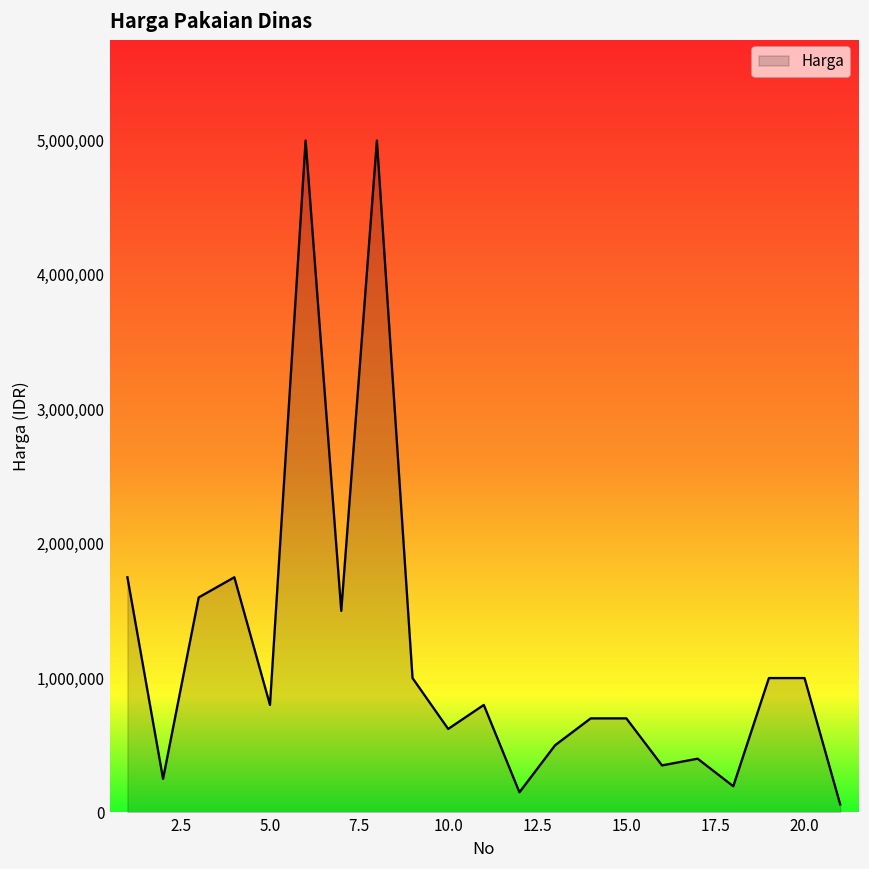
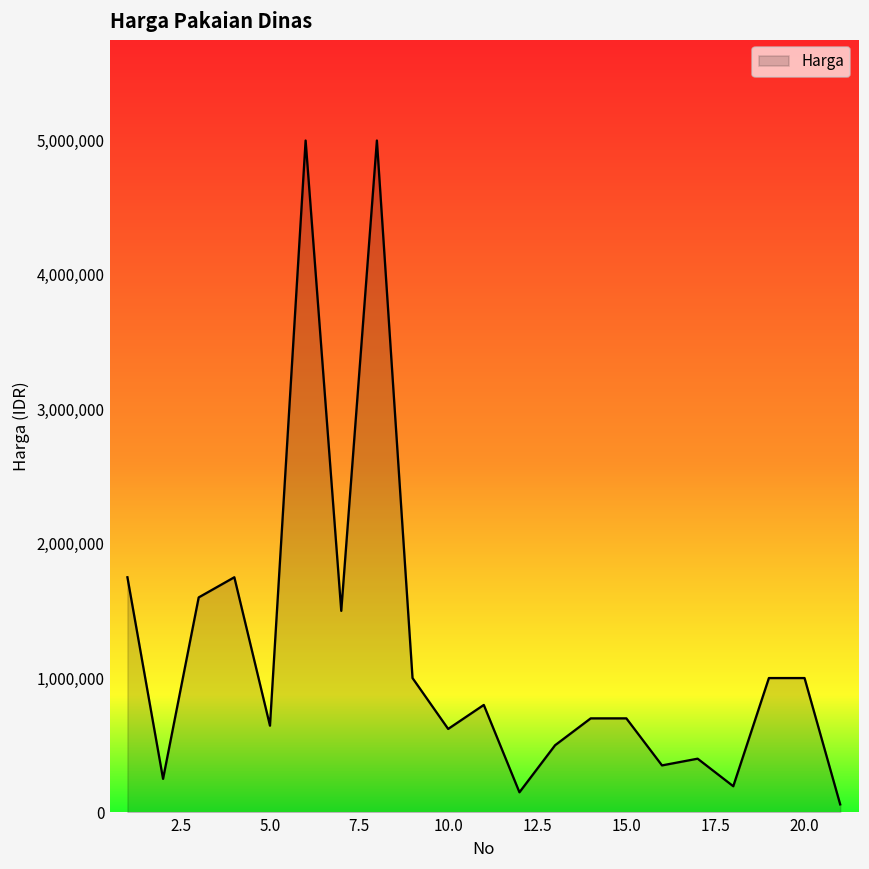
  {
-   "5.0": "800,000",
+   "5.0": "650,000",
    "10.0": "620,000",
    "15.0": "700,000",
    "20.0": "1,000,000"
  }
